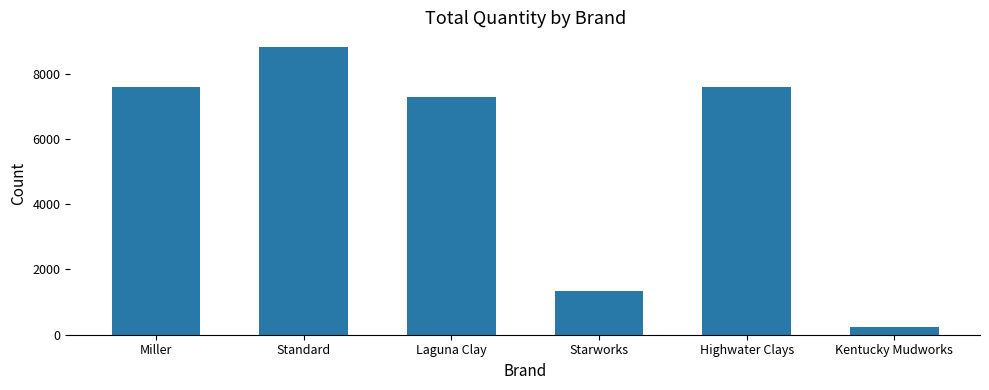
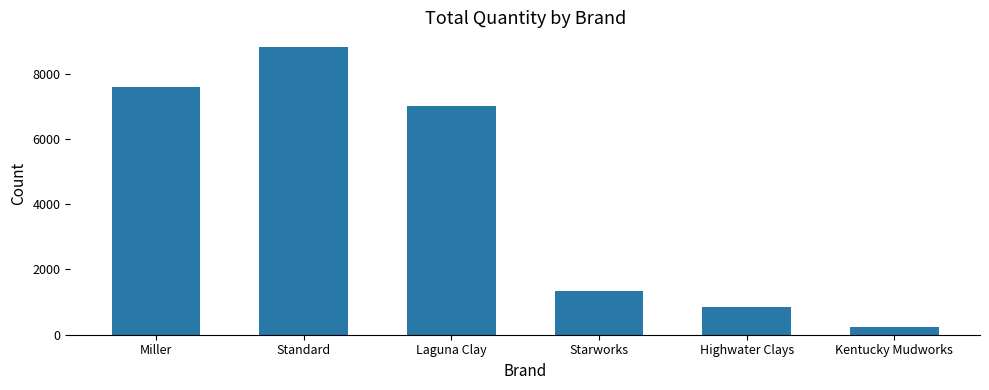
  {
    "Miller": 7600,
    "Standard": 8800,
-   "Laguna Clay": 7300,
+   "Laguna Clay": 7000,
    "Starworks": 1300,
-   "Highwater Clays": 7600,
+   "Highwater Clays": 900,
    "Kentucky Mudworks": 200
  }
